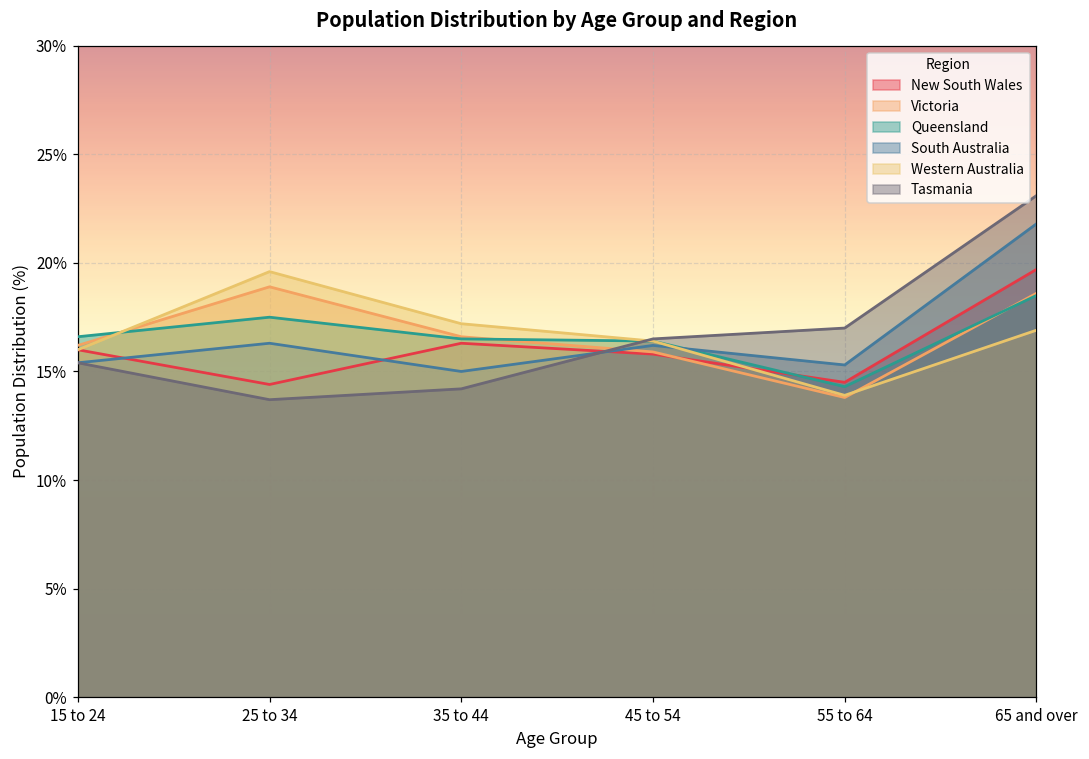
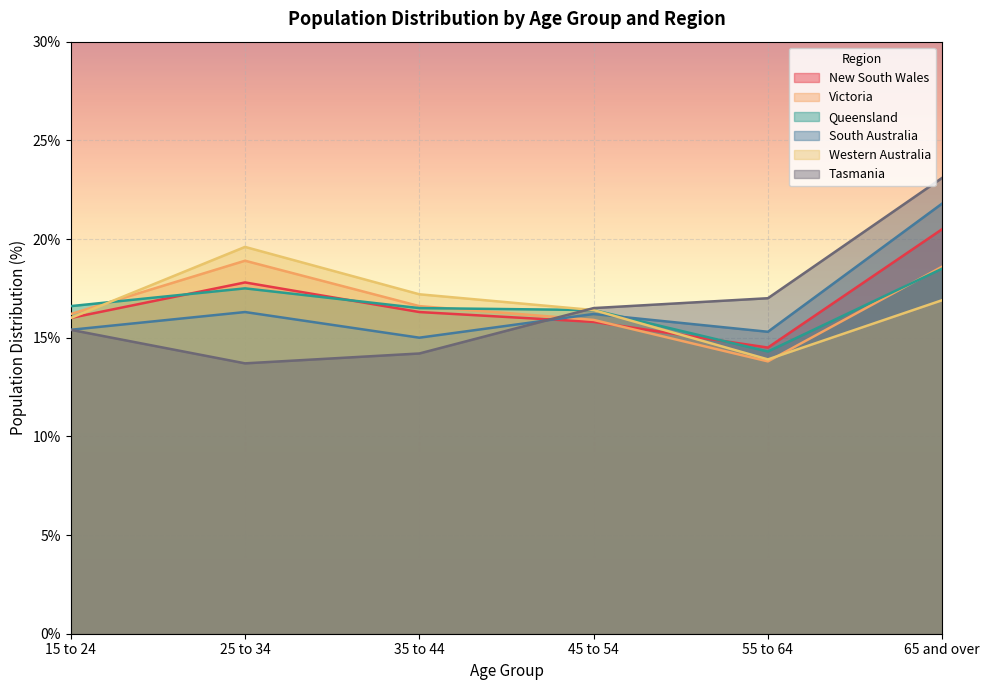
  {
    "New South Wales": {
-     "25 to 34": "14.4%",
+     "25 to 34": "17.8%",
      "35 to 44": "16.3%",
      "55 to 64": "14.5%",
-     "65 and over": "19.7%"
+     "65 and over": "20.5%"
    }
  }
